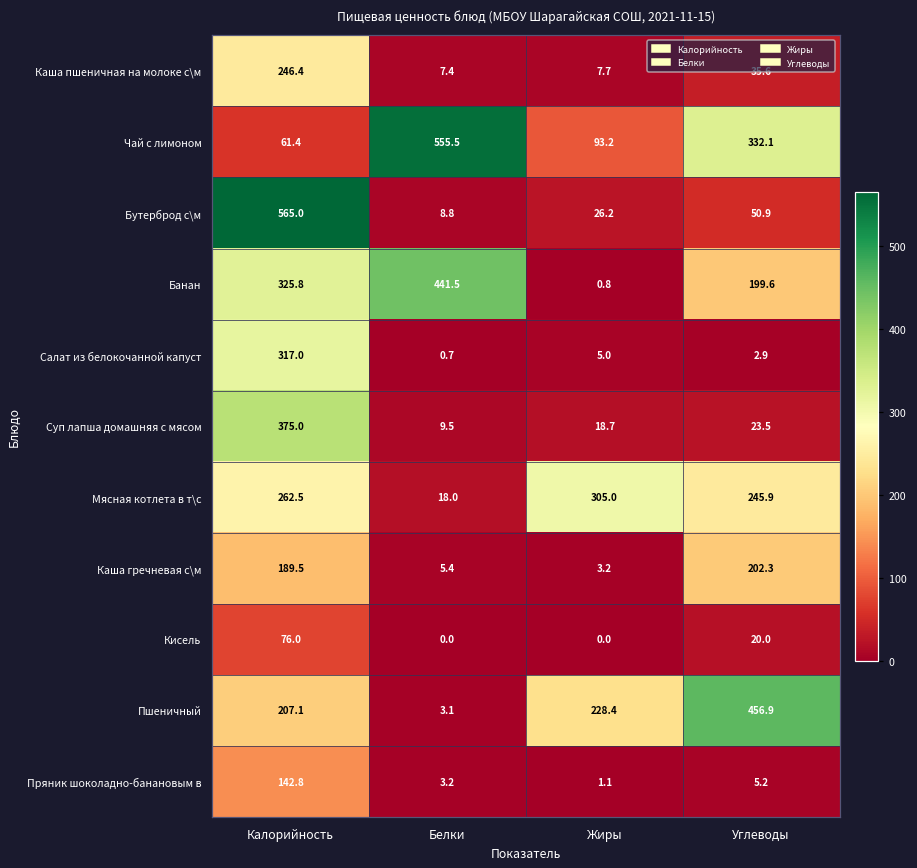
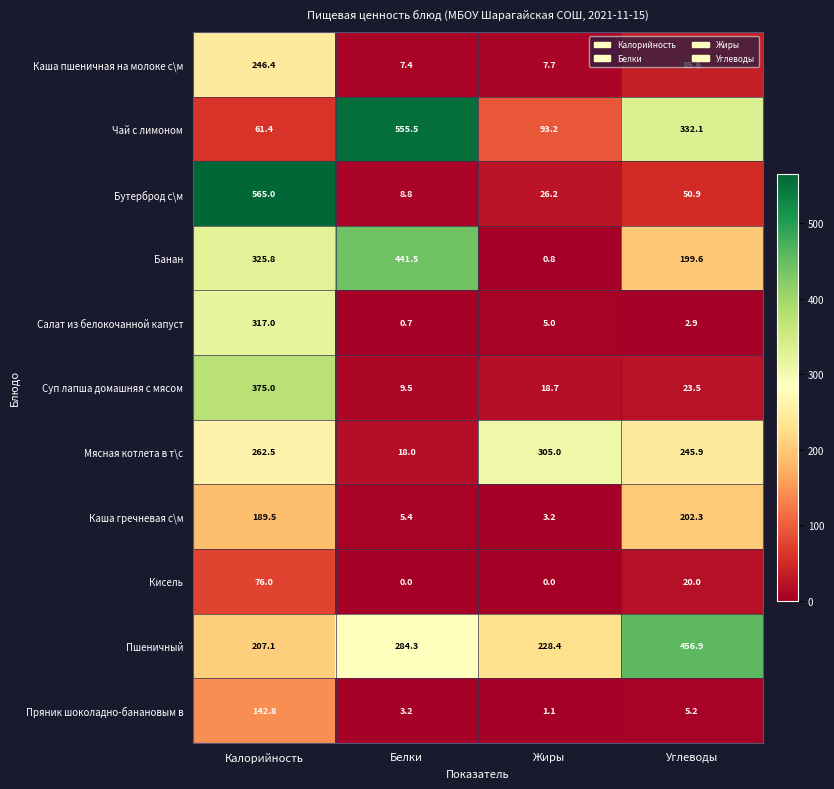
  {
    "Каша пшеничная на молоке с\\м": {
      "Калорийность": 246.4,
      "Белки": 7.4,
      "Жиры": 7.7
    },
    "Чай с лимоном": {
      "Калорийность": 61.4,
      "Белки": 555.5,
      "Жиры": 93.2,
      "Углеводы": 332.1
    },
    "Бутерброд с\\м": {
      "Калорийность": 565.0,
      "Белки": 8.8,
      "Жиры": 26.2,
      "Углеводы": 50.9
    },
    "Банан": {
      "Калорийность": 325.8,
      "Белки": 441.5,
      "Жиры": 0.8,
      "Углеводы": 199.6
    },
    "Салат из белокочанной капуст": {
      "Калорийность": 317.0,
      "Белки": 0.7,
      "Жиры": 5.0,
      "Углеводы": 2.9
    },
    "Суп лапша домашняя с мясом": {
      "Калорийность": 375.0,
      "Белки": 9.5,
      "Жиры": 18.7,
      "Углеводы": 23.5
    },
    "Мясная котлета в т\\с": {
      "Калорийность": 262.5,
      "Белки": 18.0,
      "Жиры": 305.0,
      "Углеводы": 245.9
    },
    "Каша гречневая с\\м": {
      "Калорийность": 189.5,
      "Белки": 5.4,
      "Жиры": 3.2,
      "Углеводы": 202.3
    },
    "Кисель": {
      "Калорийность": 76.0,
      "Белки": 0.0,
      "Жиры": 0.0,
      "Углеводы": 20.0
    },
    "Пшеничный": {
      "Калорийность": 207.1,
-     "Белки": 3.1,
+     "Белки": 284.3,
      "Жиры": 228.4,
      "Углеводы": 456.9
    },
    "Пряник шоколадно-банановым в": {
      "Калорийность": 142.8,
      "Белки": 3.2,
      "Жиры": 1.1,
      "Углеводы": 5.2
    }
  }
